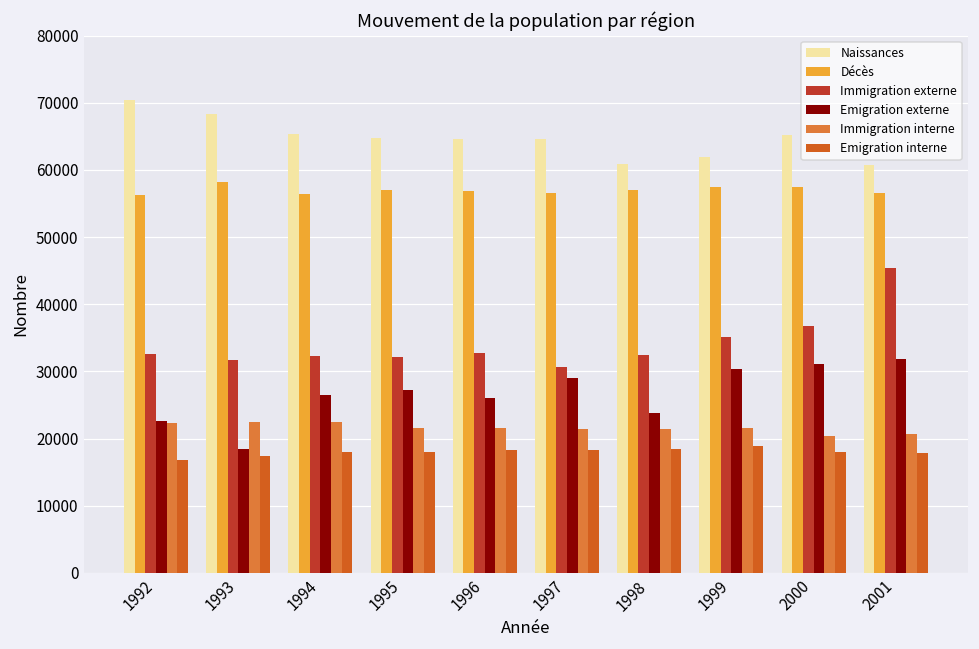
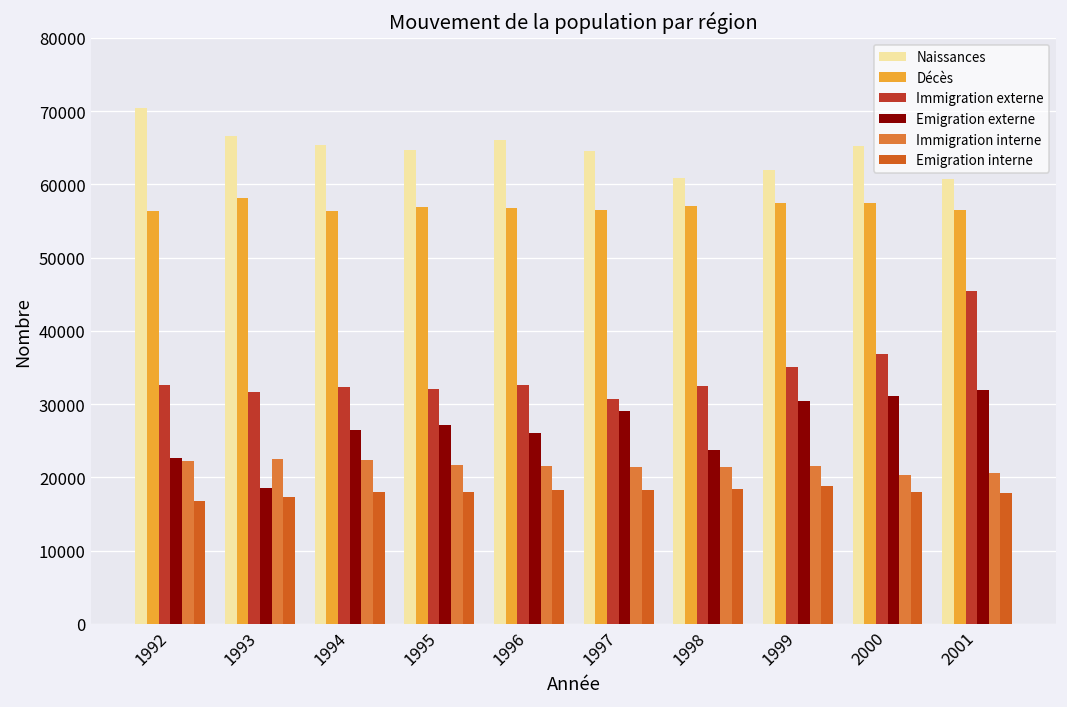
  {
    "Naissances": {
      "1992": 70000,
-     "1993": 68000,
+     "1993": 67000,
      "1994": 65000,
      "1995": 65000,
-     "1996": 65000,
+     "1996": 66000,
      "1997": 65000,
      "1998": 61000,
      "1999": 62000,
      "2000": 65000,
      "2001": 61000
    },
    "Emigration externe": {
      "1992": 23000,
      "1993": 18000,
      "1994": 26000,
      "1995": 27000,
      "1996": 26000,
      "1997": 29000,
      "1998": 24000,
      "1999": 30000,
      "2000": 31000,
      "2001": 32000
    }
  }
